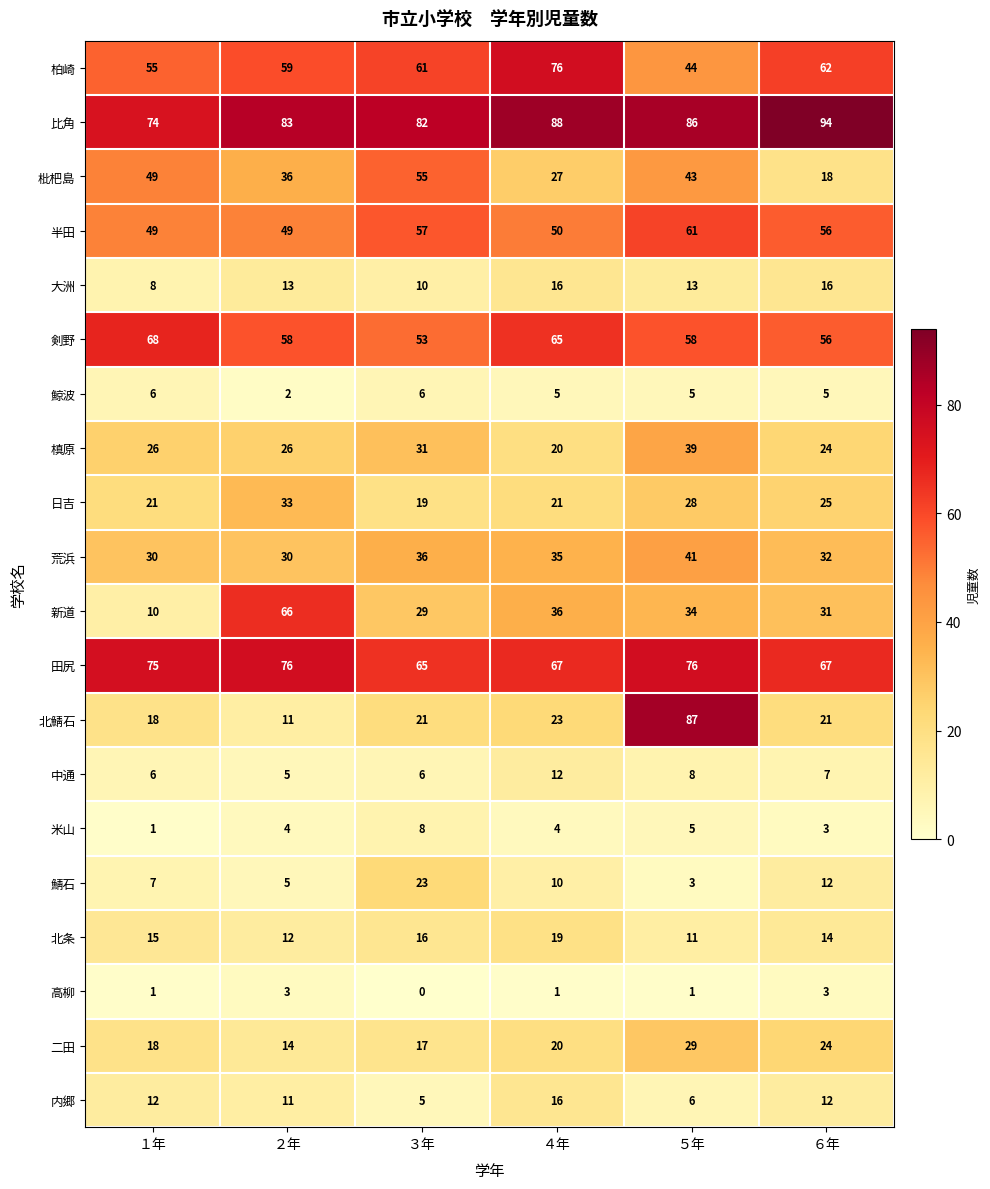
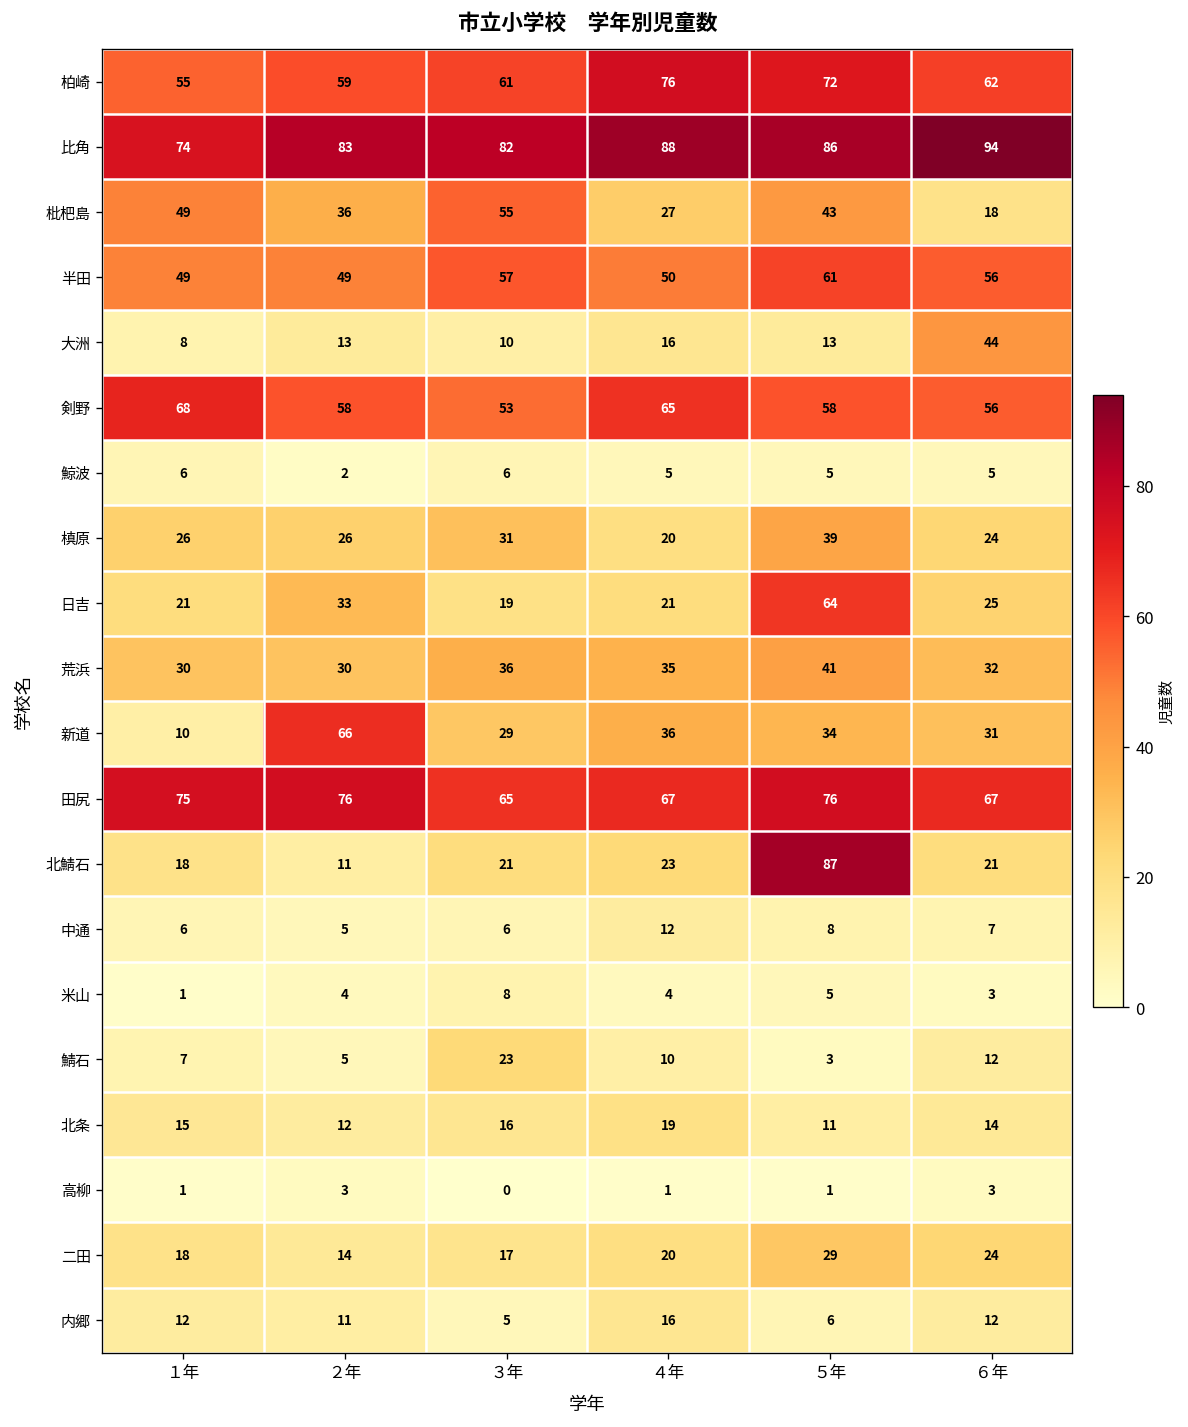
  {
    "柏崎": {
      "１年": 55,
      "２年": 59,
      "３年": 61,
      "４年": 76,
-     "５年": 44,
+     "５年": 72,
      "６年": 62
    },
    "比角": {
      "１年": 74,
      "２年": 83,
      "３年": 82,
      "４年": 88,
      "５年": 86,
      "６年": 94
    },
    "枇杷島": {
      "１年": 49,
      "２年": 36,
      "３年": 55,
      "４年": 27,
      "５年": 43,
      "６年": 18
    },
    "半田": {
      "１年": 49,
      "２年": 49,
      "３年": 57,
      "４年": 50,
      "５年": 61,
      "６年": 56
    },
    "大洲": {
      "１年": 8,
      "２年": 13,
      "３年": 10,
      "４年": 16,
      "５年": 13,
-     "６年": 16
+     "６年": 44
    },
    "剣野": {
      "１年": 68,
      "２年": 58,
      "３年": 53,
      "４年": 65,
      "５年": 58,
      "６年": 56
    },
    "鯨波": {
      "１年": 6,
      "２年": 2,
      "３年": 6,
      "４年": 5,
      "５年": 5,
      "６年": 5
    },
    "槙原": {
      "１年": 26,
      "２年": 26,
      "３年": 31,
      "４年": 20,
      "５年": 39,
      "６年": 24
    },
    "日吉": {
      "１年": 21,
      "２年": 33,
      "３年": 19,
      "４年": 21,
-     "５年": 28,
+     "５年": 64,
      "６年": 25
    },
    "荒浜": {
      "１年": 30,
      "２年": 30,
      "３年": 36,
      "４年": 35,
      "５年": 41,
      "６年": 32
    },
    "新道": {
      "１年": 10,
      "２年": 66,
      "３年": 29,
      "４年": 36,
      "５年": 34,
      "６年": 31
    },
    "田尻": {
      "１年": 75,
      "２年": 76,
      "３年": 65,
      "４年": 67,
      "５年": 76,
      "６年": 67
    },
    "北鯖石": {
      "１年": 18,
      "２年": 11,
      "３年": 21,
      "４年": 23,
      "５年": 87,
      "６年": 21
    },
    "中通": {
      "１年": 6,
      "２年": 5,
      "３年": 6,
      "４年": 12,
      "５年": 8,
      "６年": 7
    },
    "米山": {
      "１年": 1,
      "２年": 4,
      "３年": 8,
      "４年": 4,
      "５年": 5,
      "６年": 3
    },
    "鯖石": {
      "１年": 7,
      "２年": 5,
      "３年": 23,
      "４年": 10,
      "５年": 3,
      "６年": 12
    },
    "北条": {
      "１年": 15,
      "２年": 12,
      "３年": 16,
      "４年": 19,
      "５年": 11,
      "６年": 14
    },
    "高柳": {
      "１年": 1,
      "２年": 3,
      "３年": 0,
      "４年": 1,
      "５年": 1,
      "６年": 3
    },
    "二田": {
      "１年": 18,
      "２年": 14,
      "３年": 17,
      "４年": 20,
      "５年": 29,
      "６年": 24
    },
    "内郷": {
      "１年": 12,
      "２年": 11,
      "３年": 5,
      "４年": 16,
      "５年": 6,
      "６年": 12
    }
  }
